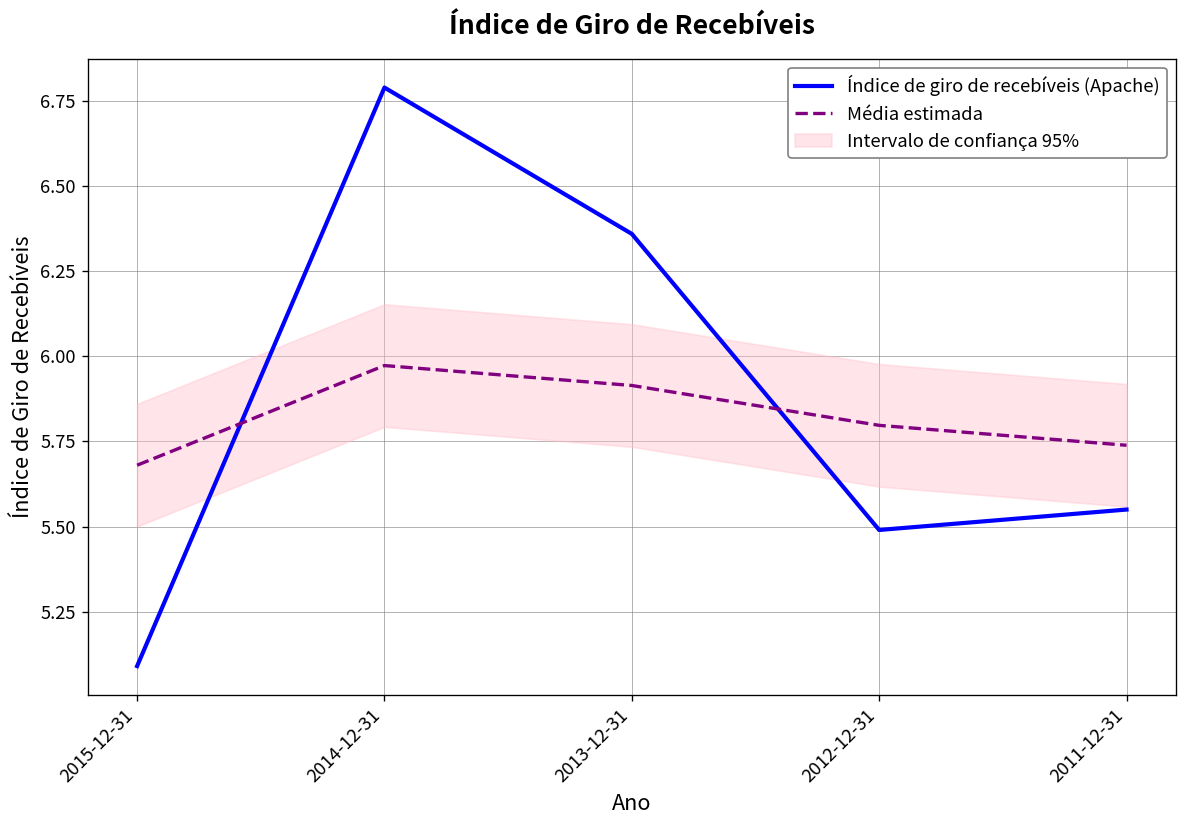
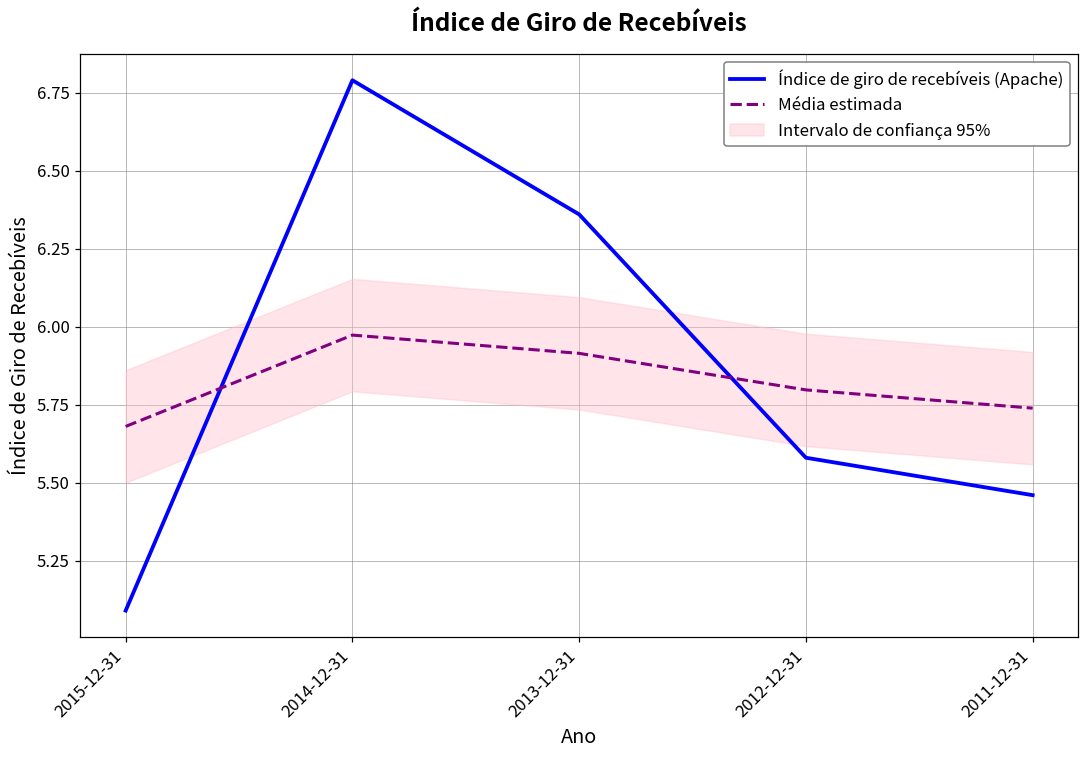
  {
    "Índice de giro de recebíveis (Apache)": {
      "2015-12-31": 5.09,
      "2014-12-31": 6.79,
      "2013-12-31": 6.36,
-     "2012-12-31": 5.49,
-     "2011-12-31": 5.55
+     "2012-12-31": 5.58,
+     "2011-12-31": 5.46
    },
    "Média estimada": {
      "2015-12-31": 5.68,
      "2014-12-31": 5.97,
      "2013-12-31": 5.91,
      "2012-12-31": 5.80,
      "2011-12-31": 5.74
    }
  }
